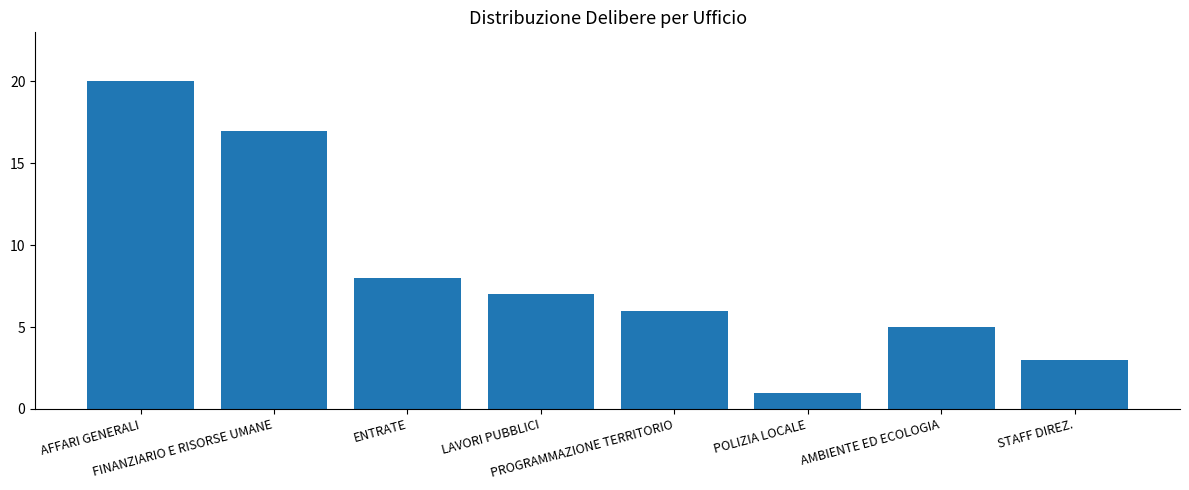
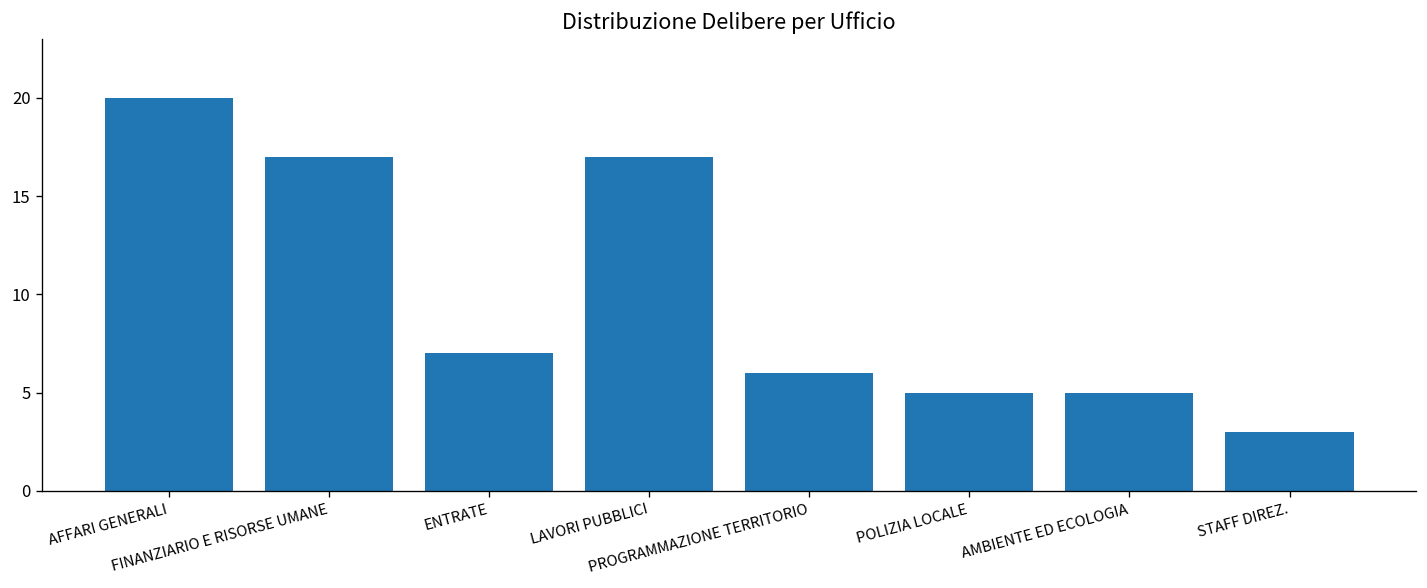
  {
    "AFFARI GENERALI": 20,
    "FINANZIARIO E RISORSE UMANE": 17,
-   "ENTRATE": 8,
-   "LAVORI PUBBLICI": 7,
+   "ENTRATE": 7,
+   "LAVORI PUBBLICI": 17,
    "PROGRAMMAZIONE TERRITORIO": 6,
-   "POLIZIA LOCALE": 1,
+   "POLIZIA LOCALE": 5,
    "AMBIENTE ED ECOLOGIA": 5,
    "STAFF DIREZ.": 3
  }
